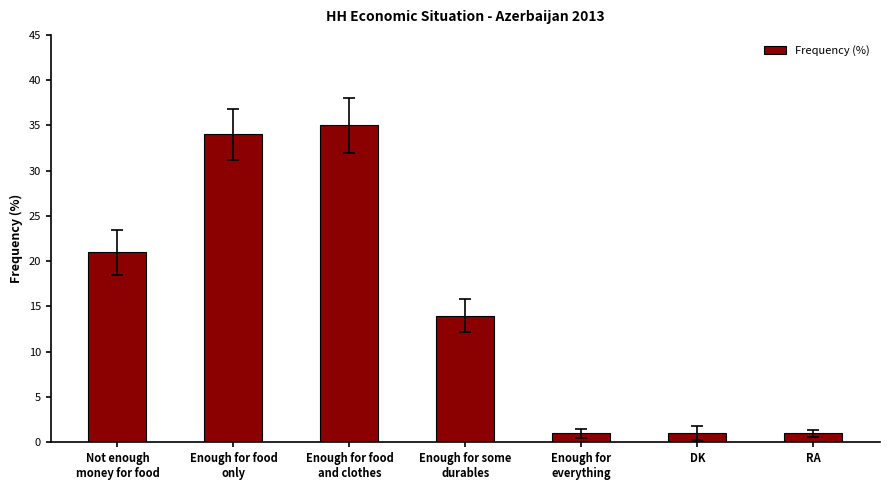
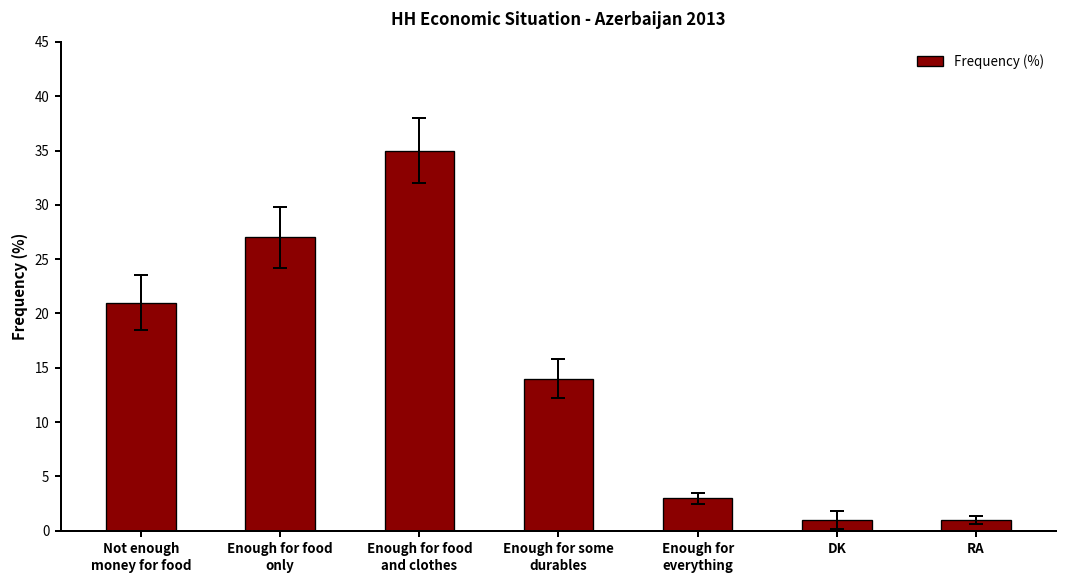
  {
    "Frequency (%)": {
      "Not enough money for food": 21,
-     "Enough for food only": 34,
+     "Enough for food only": 27,
      "Enough for food and clothes": 35,
      "Enough for some durables": 14,
-     "Enough for everything": 1,
+     "Enough for everything": 3,
      "DK": 1,
      "RA": 1
    }
  }
